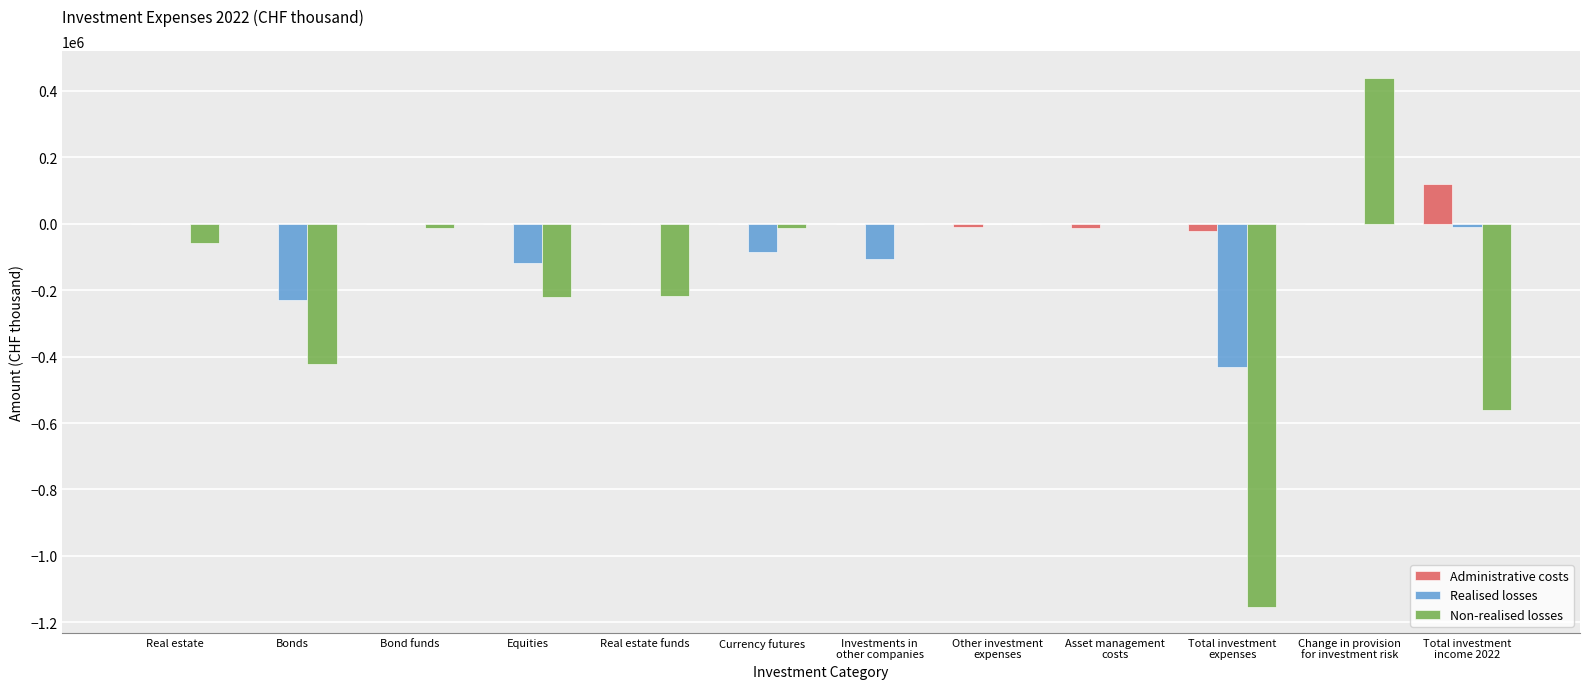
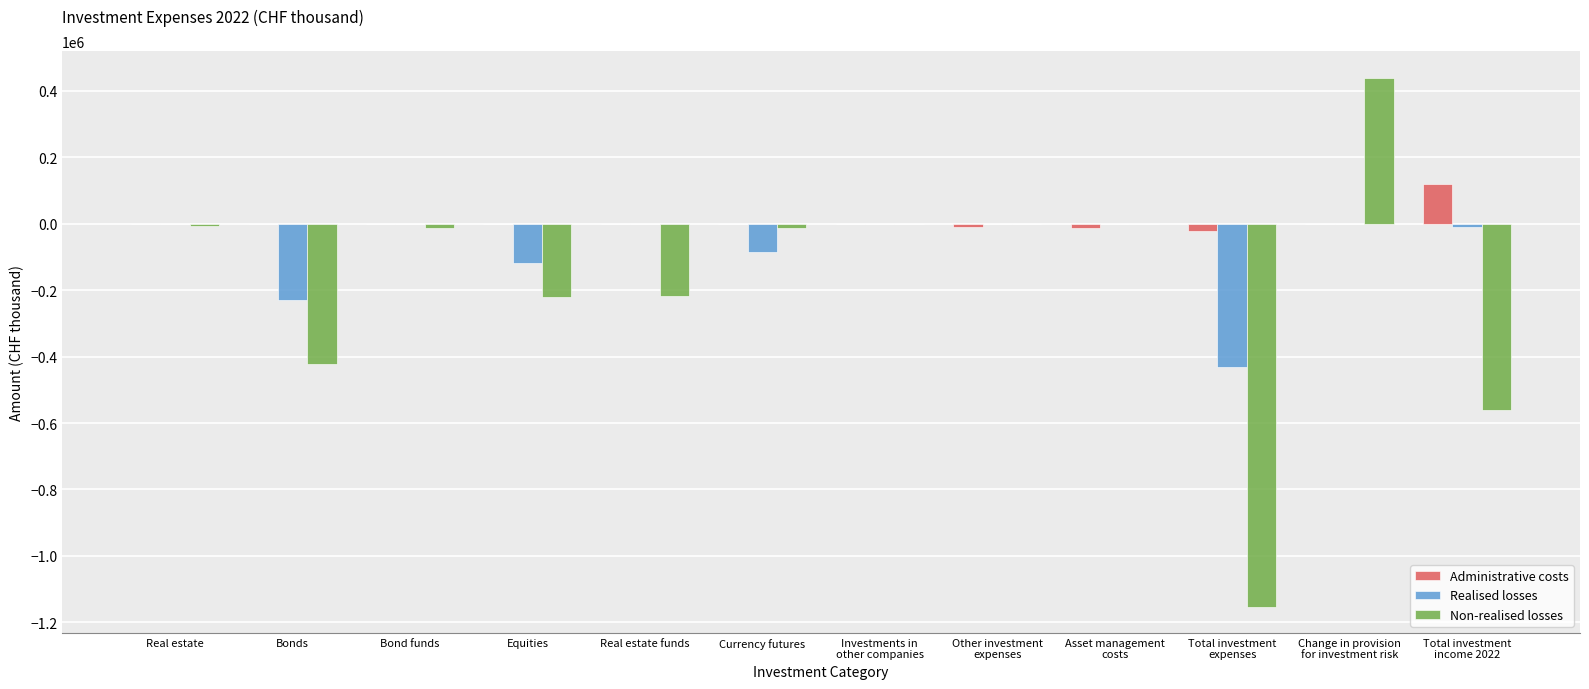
  {
    "Administrative costs": {
      "Real estate": 0,
      "Bonds": 0,
      "Bond funds": 0,
      "Equities": 0,
      "Real estate funds": 0,
      "Currency futures": 0,
      "Investments in other companies": 0,
      "Other investment expenses": -10000,
      "Asset management costs": -10000,
      "Total investment expenses": -20000,
      "Change in provision for investment risk": 0,
      "Total investment income 2022": 120000
    },
    "Realised losses": {
      "Real estate": 0,
      "Bonds": -230000,
      "Bond funds": 0,
      "Equities": -120000,
      "Currency futures": -80000,
-     "Investments in other companies": -110000,
+     "Investments in other companies": 0,
      "Other investment expenses": 0,
      "Asset management costs": 0,
      "Total investment expenses": -430000,
      "Change in provision for investment risk": 0,
      "Total investment income 2022": -10000
    },
    "Non-realised losses": {
-     "Real estate": -60000,
+     "Real estate": -10000,
      "Bonds": -420000,
      "Bond funds": -10000,
      "Equities": -220000,
      "Real estate funds": -220000,
      "Currency futures": -10000,
      "Other investment expenses": 0,
      "Asset management costs": 0,
      "Total investment expenses": -1150000,
      "Change in provision for investment risk": 440000,
      "Total investment income 2022": -560000
    }
  }
